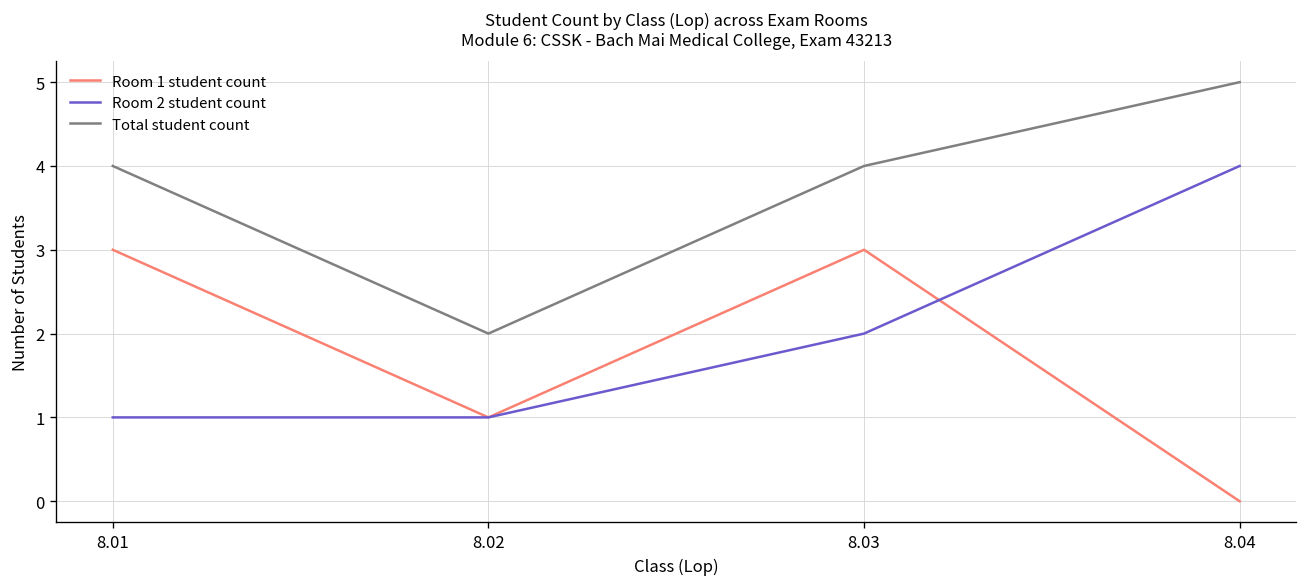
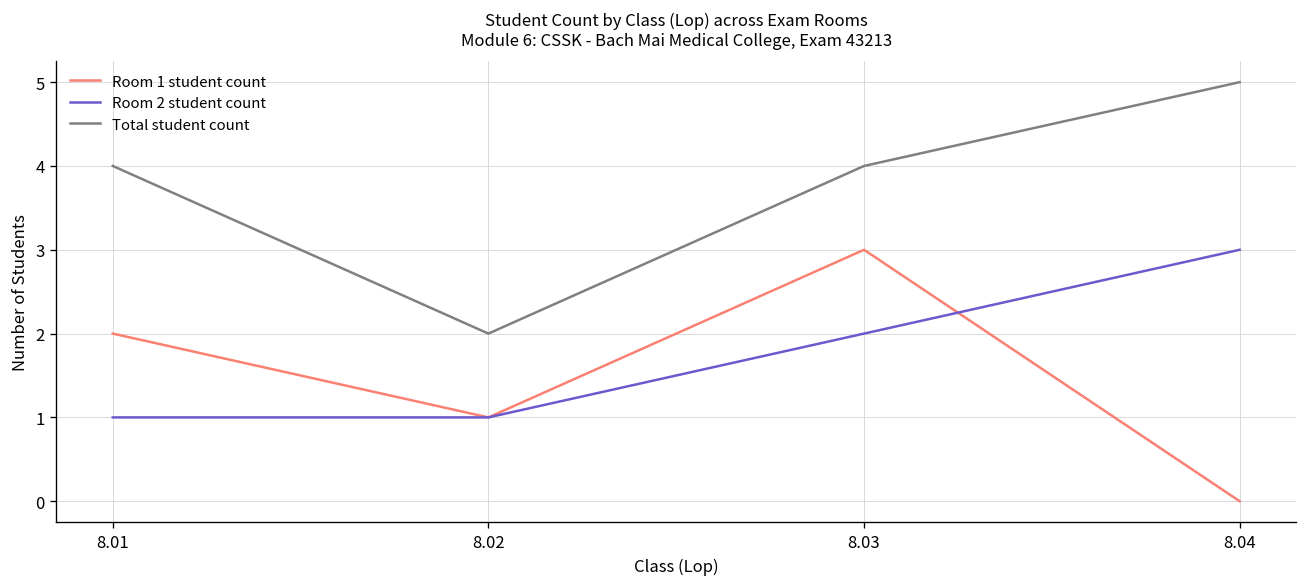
  {
    "Room 1 student count": {
-     "8.01": 3,
+     "8.01": 2,
      "8.03": 3,
      "8.04": 0
    },
    "Room 2 student count": {
      "8.01": 1,
      "8.03": 2,
-     "8.04": 4
+     "8.04": 3
    },
    "Total student count": {
      "8.01": 4,
      "8.02": 2,
      "8.03": 4,
      "8.04": 5
    }
  }
